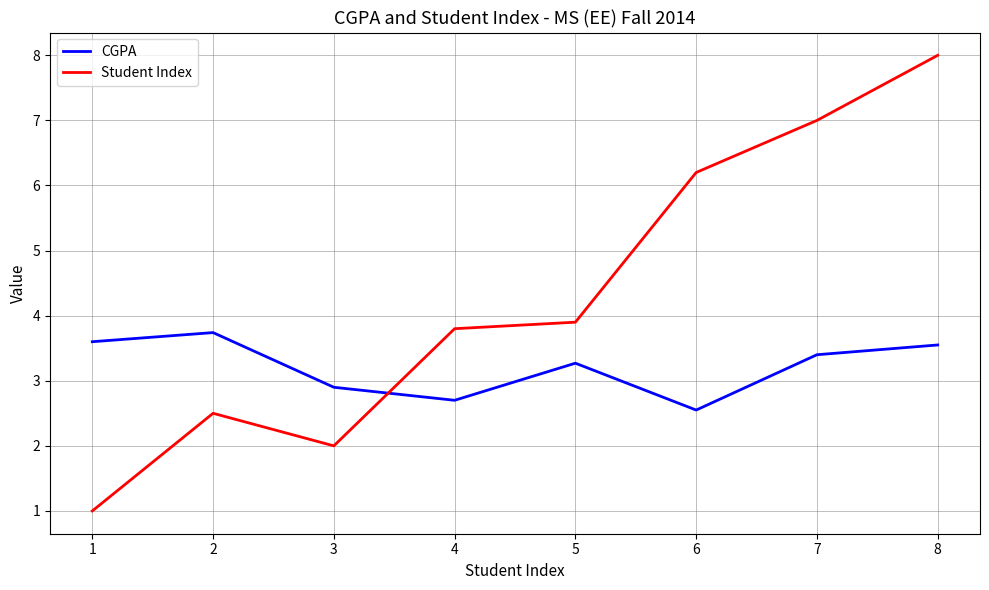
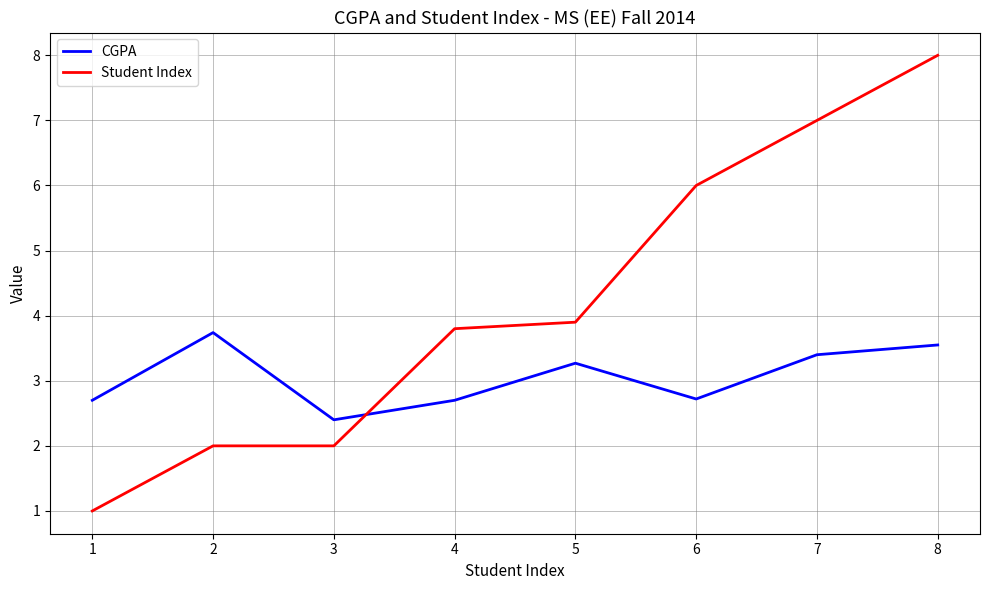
  {
    "CGPA": {
-     "1": 3.6,
+     "1": 2.7,
      "2": 3.7,
-     "3": 2.9,
+     "3": 2.4,
      "4": 2.7,
      "5": 3.3,
-     "6": 2.6,
+     "6": 2.7,
      "7": 3.4,
      "8": 3.6
    },
    "Student Index": {
      "1": 1.0,
-     "2": 2.5,
+     "2": 2.0,
      "3": 2.0,
      "4": 3.8,
      "5": 3.9,
-     "6": 6.2,
+     "6": 6.0,
      "7": 7.0,
      "8": 8.0
    }
  }
